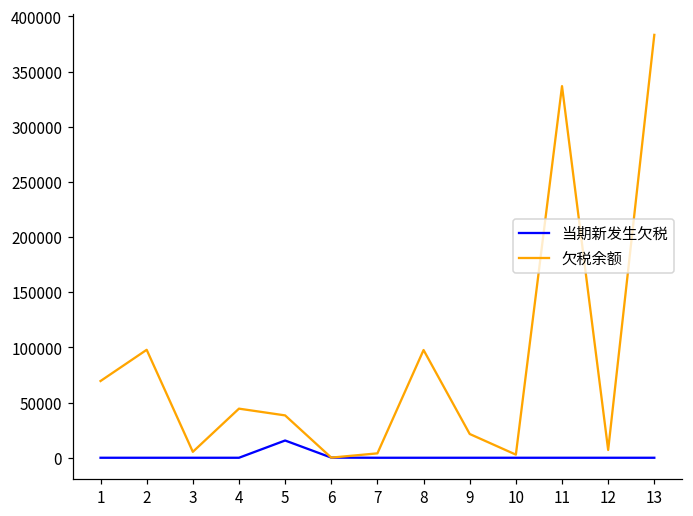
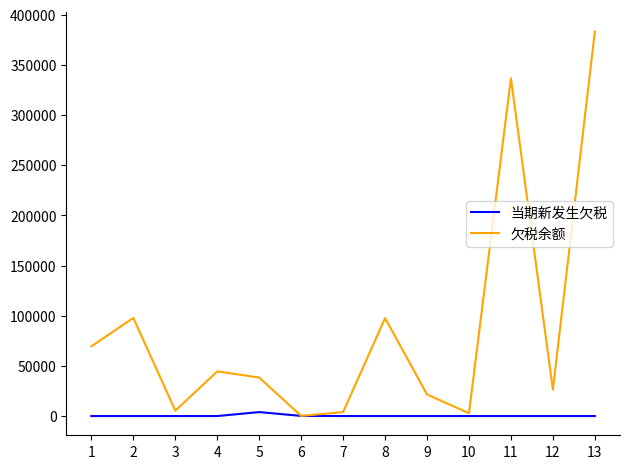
  {
    "当期新发生欠税": {
      "1": 0,
      "2": 0,
      "3": 0,
      "4": 0,
-     "5": 16000,
+     "5": 4000,
      "7": 0,
      "8": 0,
      "9": 0,
      "10": 0,
      "11": 0,
      "12": 0,
      "13": 0
    },
    "欠税余额": {
      "1": 70000,
      "2": 98000,
      "3": 5000,
      "4": 45000,
      "5": 38000,
      "7": 4000,
      "8": 98000,
      "9": 22000,
      "10": 3000,
      "11": 337000,
-     "12": 7000,
+     "12": 26000,
      "13": 383000
    }
  }
